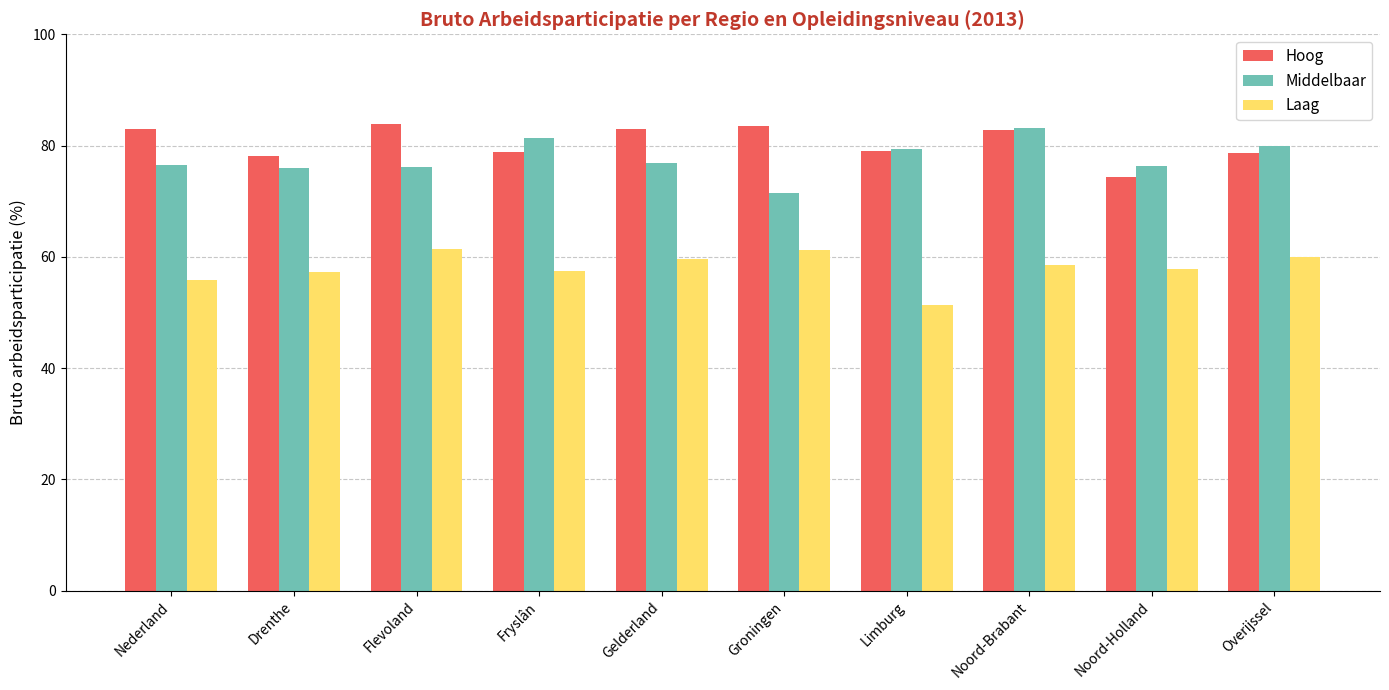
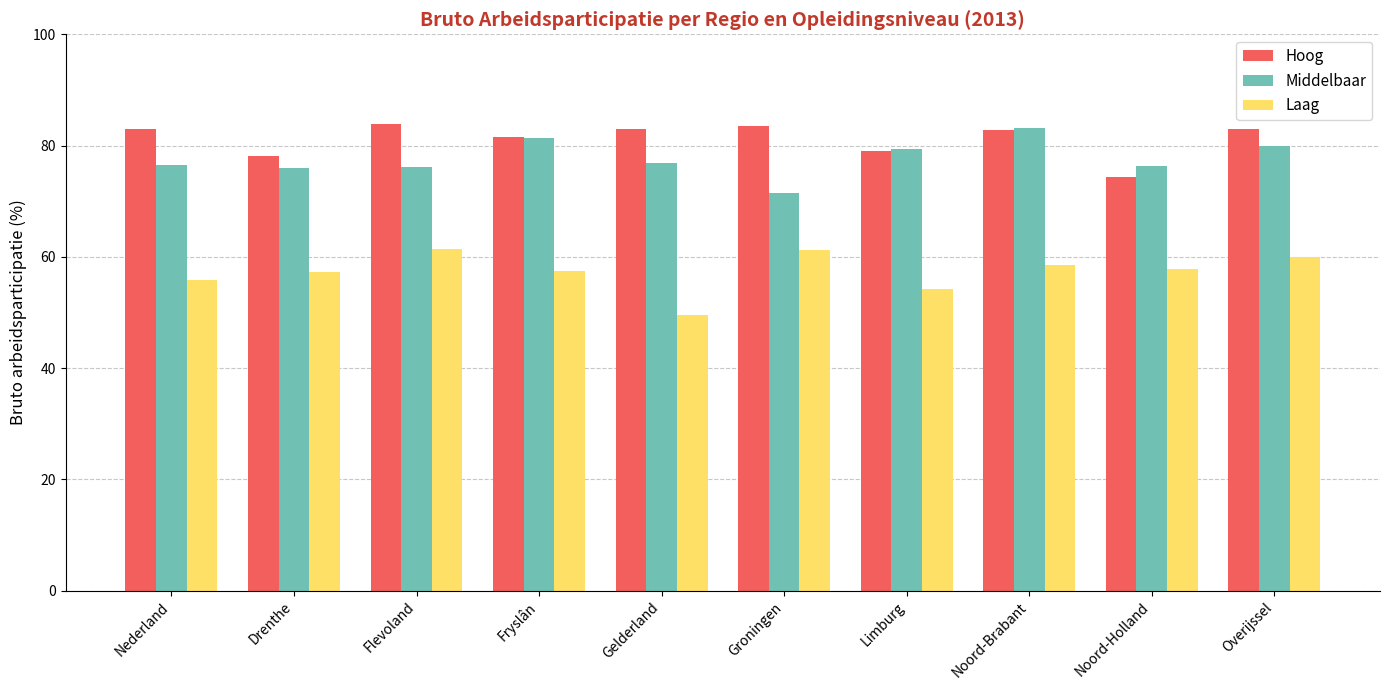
  {
    "Hoog": {
      "Nederland": 83,
      "Drenthe": 78,
      "Flevoland": 84,
-     "Fryslân": 79,
+     "Fryslân": 82,
      "Gelderland": 83,
      "Groningen": 84,
      "Limburg": 79,
      "Noord-Brabant": 83,
      "Noord-Holland": 74,
-     "Overijssel": 79
+     "Overijssel": 83
    },
    "Middelbaar": {
      "Nederland": 77,
      "Drenthe": 76,
      "Flevoland": 76,
      "Fryslân": 81,
      "Gelderland": 77,
      "Groningen": 72,
      "Limburg": 79,
      "Noord-Brabant": 83,
      "Noord-Holland": 76,
      "Overijssel": 80
    },
    "Laag": {
      "Nederland": 56,
      "Drenthe": 57,
      "Flevoland": 61,
      "Fryslân": 57,
-     "Gelderland": 60,
+     "Gelderland": 50,
      "Groningen": 61,
-     "Limburg": 51,
+     "Limburg": 54,
      "Noord-Brabant": 59,
      "Noord-Holland": 58,
      "Overijssel": 60
    }
  }
